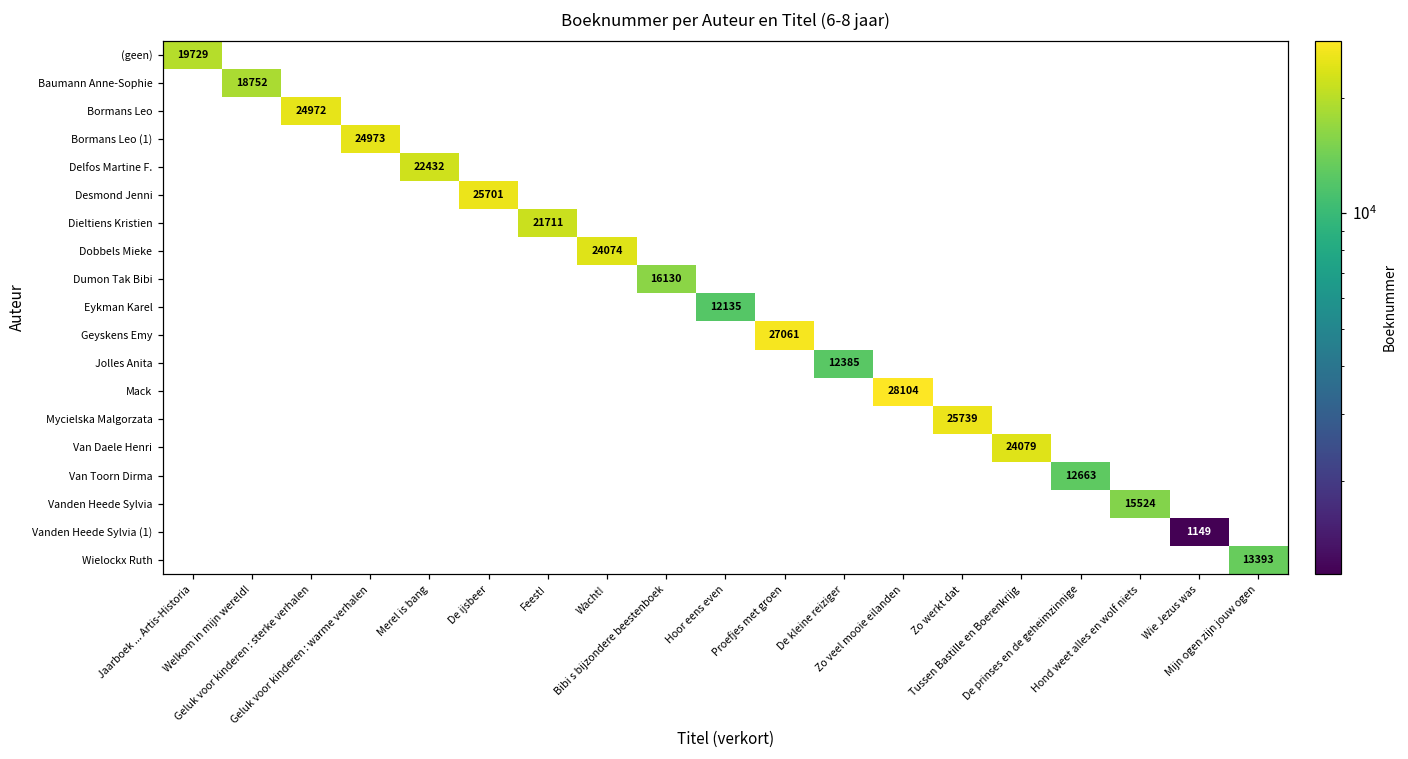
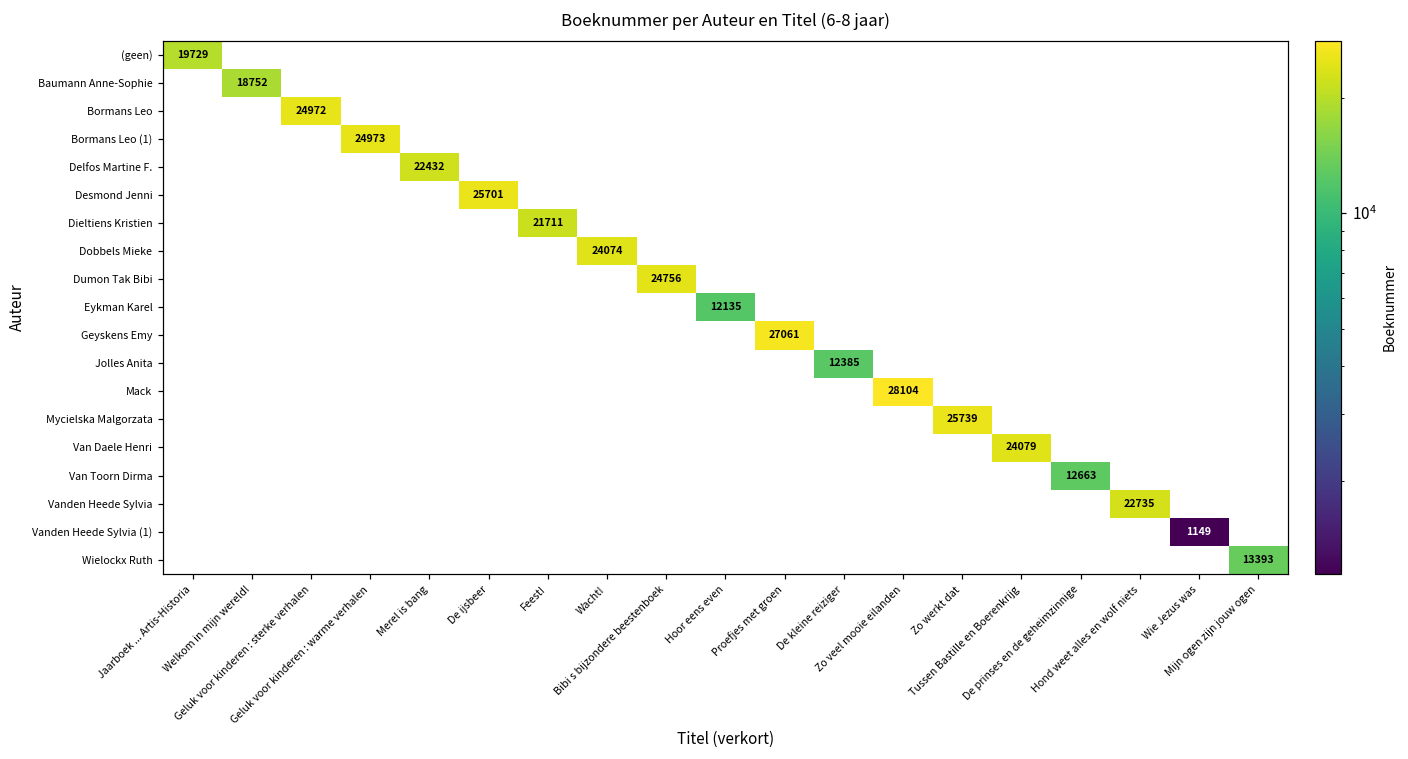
  {
    "(geen)": {
      "Jaarboek ... Artis-Historia": 19729
    },
    "Baumann Anne-Sophie": {
      "Welkom in mijn wereld!": 18752
    },
    "Bormans Leo": {
      "Geluk voor kinderen : sterke verhalen": 24972
    },
    "Bormans Leo (1)": {
      "Geluk voor kinderen : warme verhalen": 24973
    },
    "Delfos Martine F.": {
      "Merel is bang": 22432
    },
    "Desmond Jenni": {
      "De ijsbeer": 25701
    },
    "Dieltiens Kristien": {
      "Feest!": 21711
    },
    "Dobbels Mieke": {
      "Wacht!": 24074
    },
    "Dumon Tak Bibi": {
-     "Bibi s bijzondere beestenboek": 16130
+     "Bibi s bijzondere beestenboek": 24756
    },
    "Eykman Karel": {
      "Hoor eens even": 12135
    },
    "Geyskens Emy": {
      "Proefjes met groen": 27061
    },
    "Jolles Anita": {
      "De kleine reiziger": 12385
    },
    "Mack": {
      "Zo veel mooie eilanden": 28104
    },
    "Mycielska Malgorzata": {
      "Zo werkt dat": 25739
    },
    "Van Daele Henri": {
      "Tussen Bastille en Boerenkrijg": 24079
    },
    "Van Toorn Dirma": {
      "De prinses en de geheimzinnige": 12663
    },
    "Vanden Heede Sylvia": {
-     "Hond weet alles en wolf niets": 15524
+     "Hond weet alles en wolf niets": 22735
    },
    "Vanden Heede Sylvia (1)": {
      "Wie Jezus was": 1149
    },
    "Wielockx Ruth": {
      "Mijn ogen zijn jouw ogen": 13393
    }
  }
